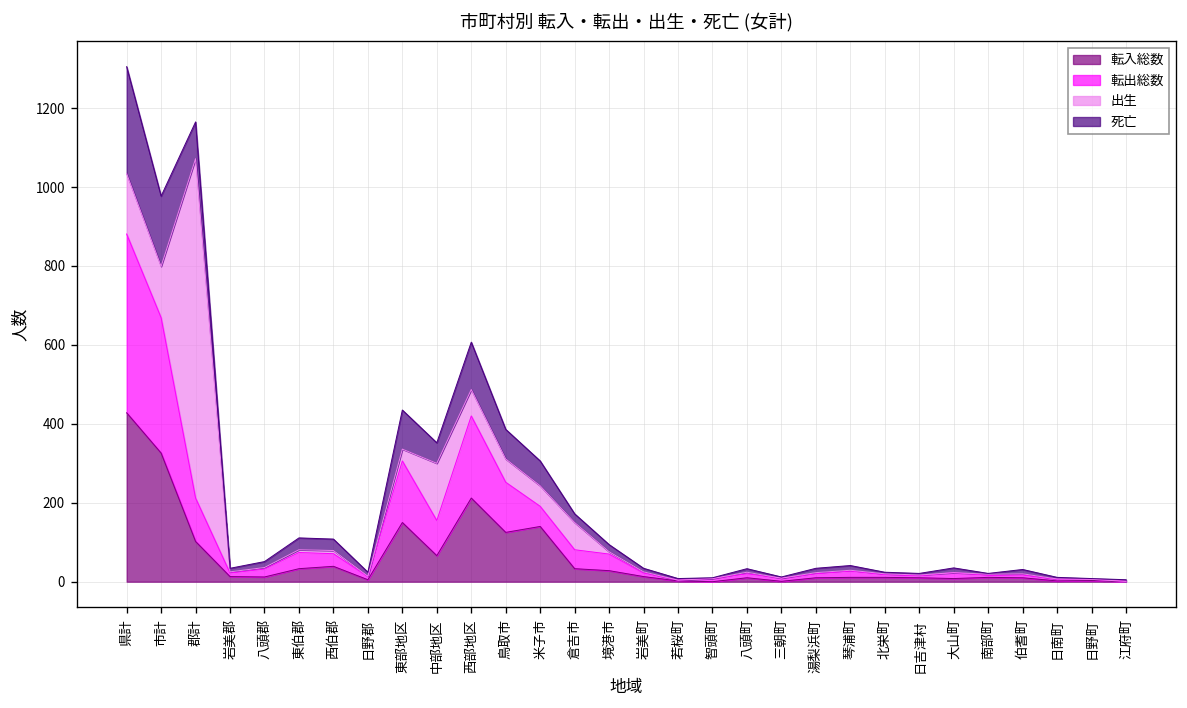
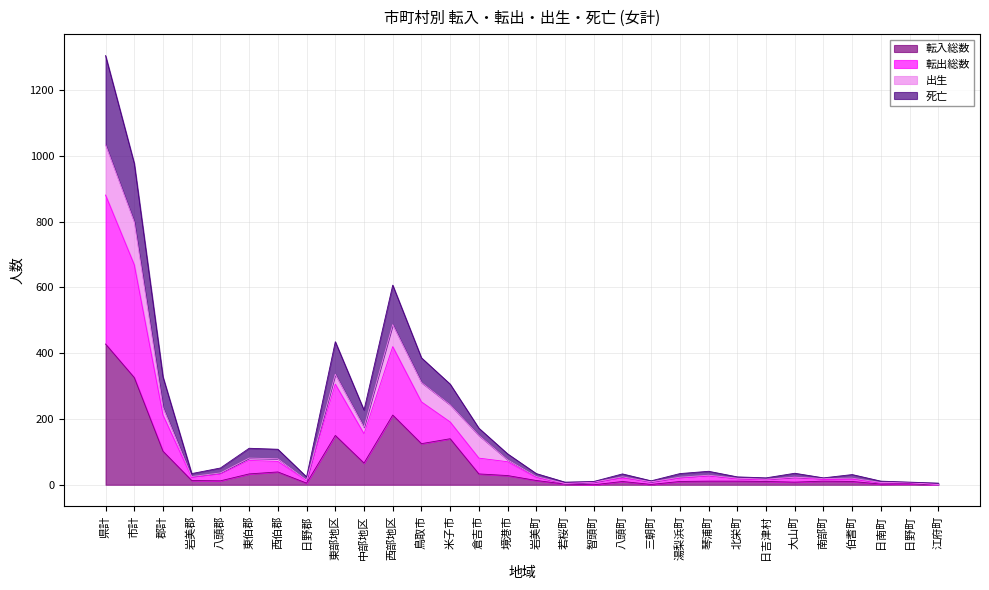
  {
    "転出総数": {
      "県計": 450,
      "市計": 340,
      "郡計": 110,
      "西伯郡": 30,
      "東部地区": 160,
      "中部地区": 90,
      "西部地区": 210,
      "鳥取市": 130,
      "米子市": 50,
      "倉吉市": 50
    },
    "出生": {
      "県計": 150,
      "市計": 130,
-     "郡計": 860,
+     "郡計": 20,
      "西伯郡": 10,
      "東部地区": 30,
-     "中部地区": 150,
+     "中部地区": 20,
      "西部地区": 70,
      "鳥取市": 60,
      "米子市": 50,
      "倉吉市": 70
    }
  }
